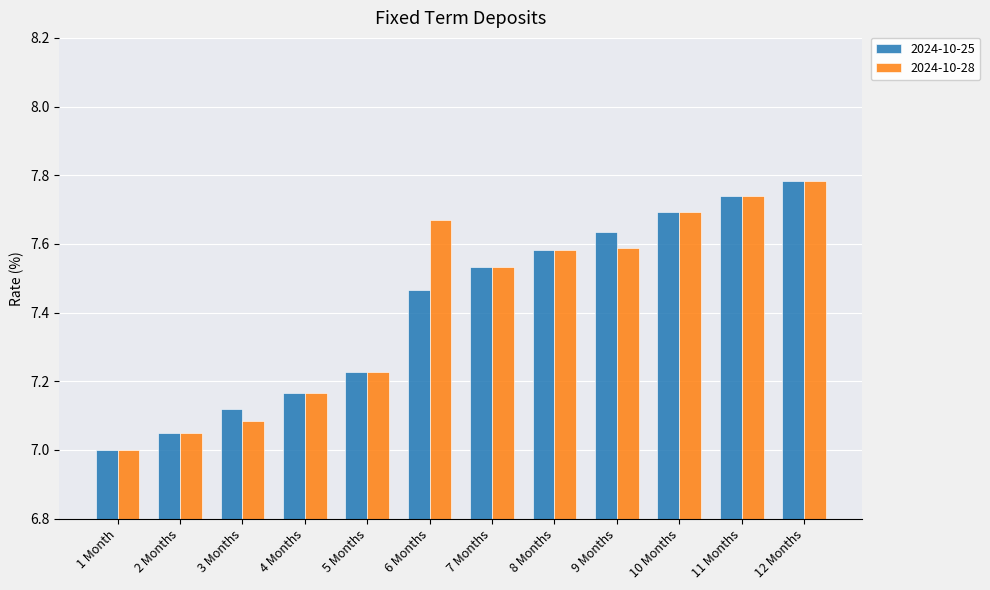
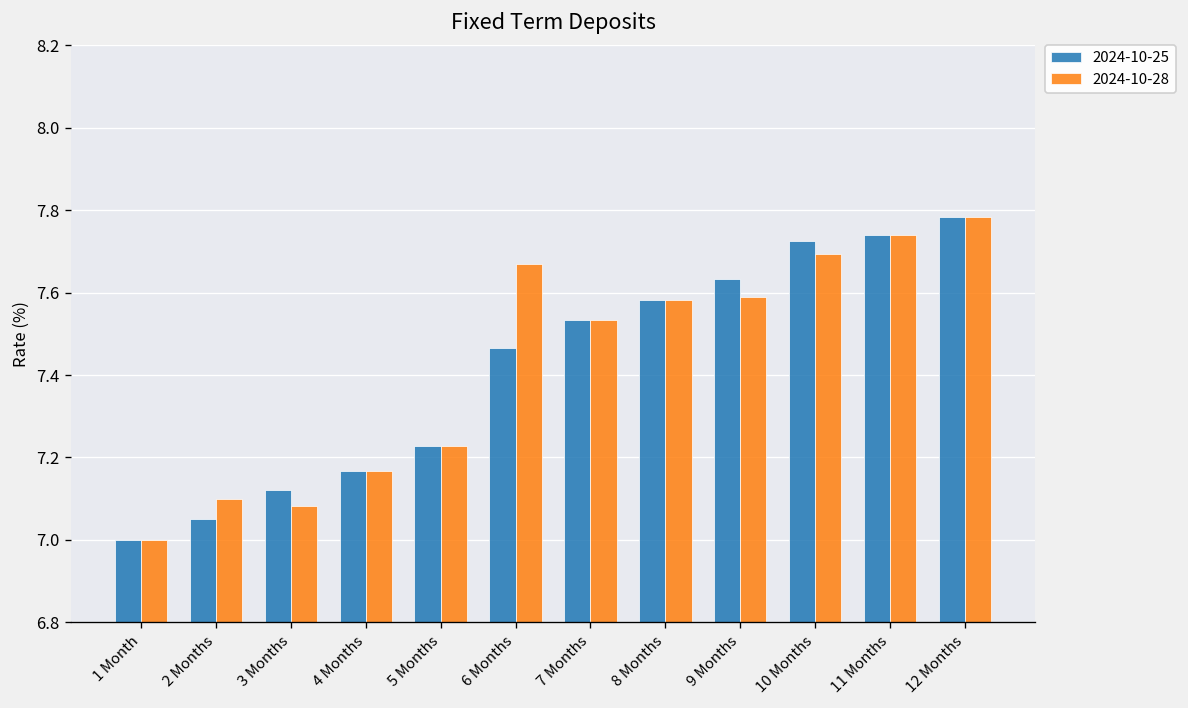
  {
    "2024-10-25": {
      "1 Month": 7.00,
      "2 Months": 7.05,
      "3 Months": 7.12,
      "4 Months": 7.17,
      "5 Months": 7.23,
      "6 Months": 7.47,
      "7 Months": 7.53,
      "8 Months": 7.58,
      "9 Months": 7.63,
-     "10 Months": 7.69,
+     "10 Months": 7.73,
      "11 Months": 7.74,
      "12 Months": 7.78
    },
    "2024-10-28": {
      "1 Month": 7.00,
-     "2 Months": 7.05,
+     "2 Months": 7.10,
      "3 Months": 7.08,
      "4 Months": 7.17,
      "5 Months": 7.23,
      "6 Months": 7.67,
      "7 Months": 7.53,
      "8 Months": 7.58,
      "9 Months": 7.59,
      "10 Months": 7.69,
      "11 Months": 7.74,
      "12 Months": 7.78
    }
  }
